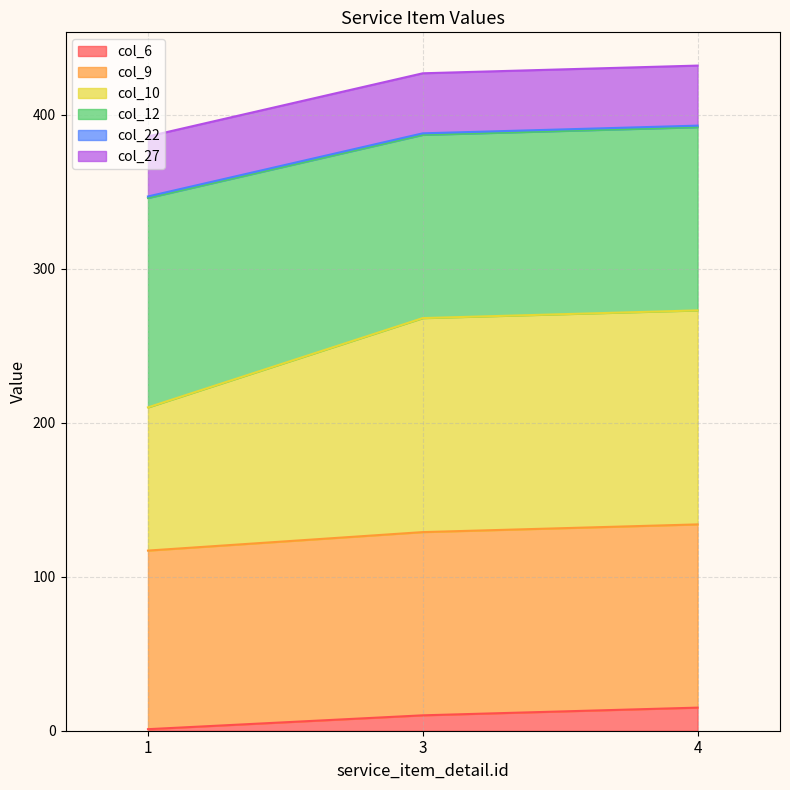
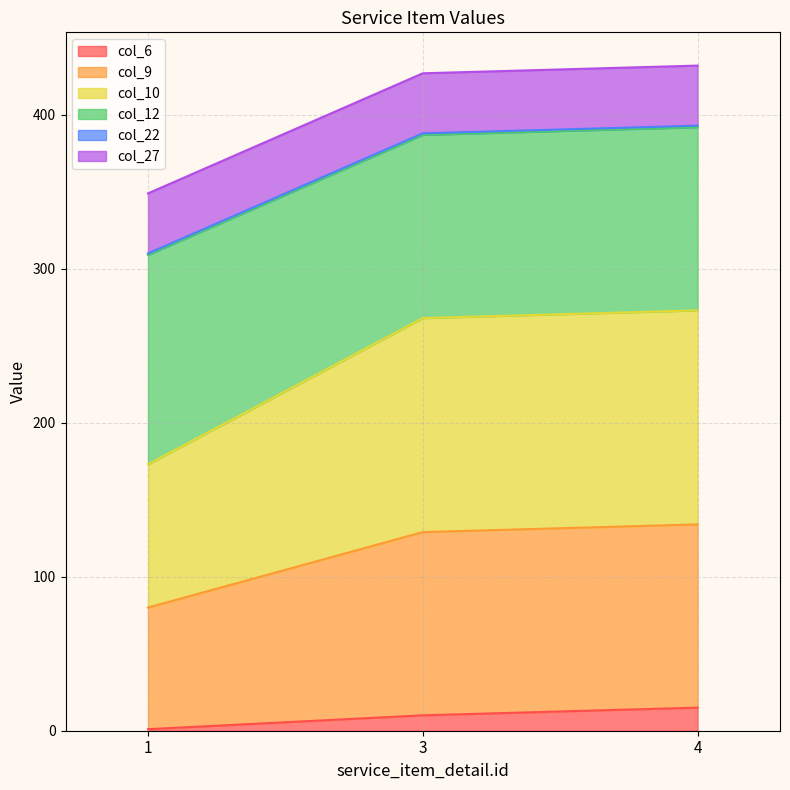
  {
    "col_6": {
      "1": 1,
      "3": 10,
      "4": 15
    },
    "col_9": {
-     "1": 116,
+     "1": 79,
      "3": 119,
      "4": 119
    },
    "col_10": {
      "1": 93,
      "3": 139,
      "4": 139
    },
    "col_27": {
      "3": 39,
      "4": 39
    }
  }
